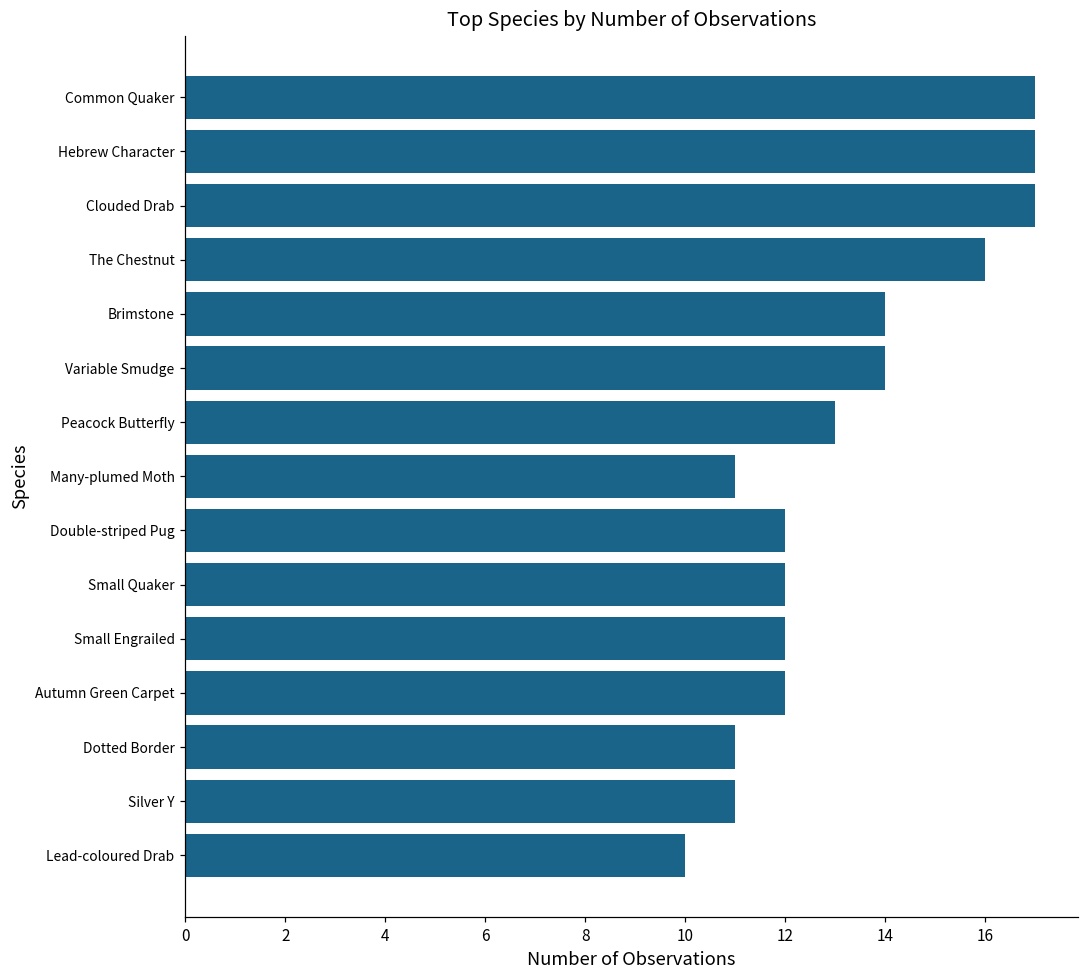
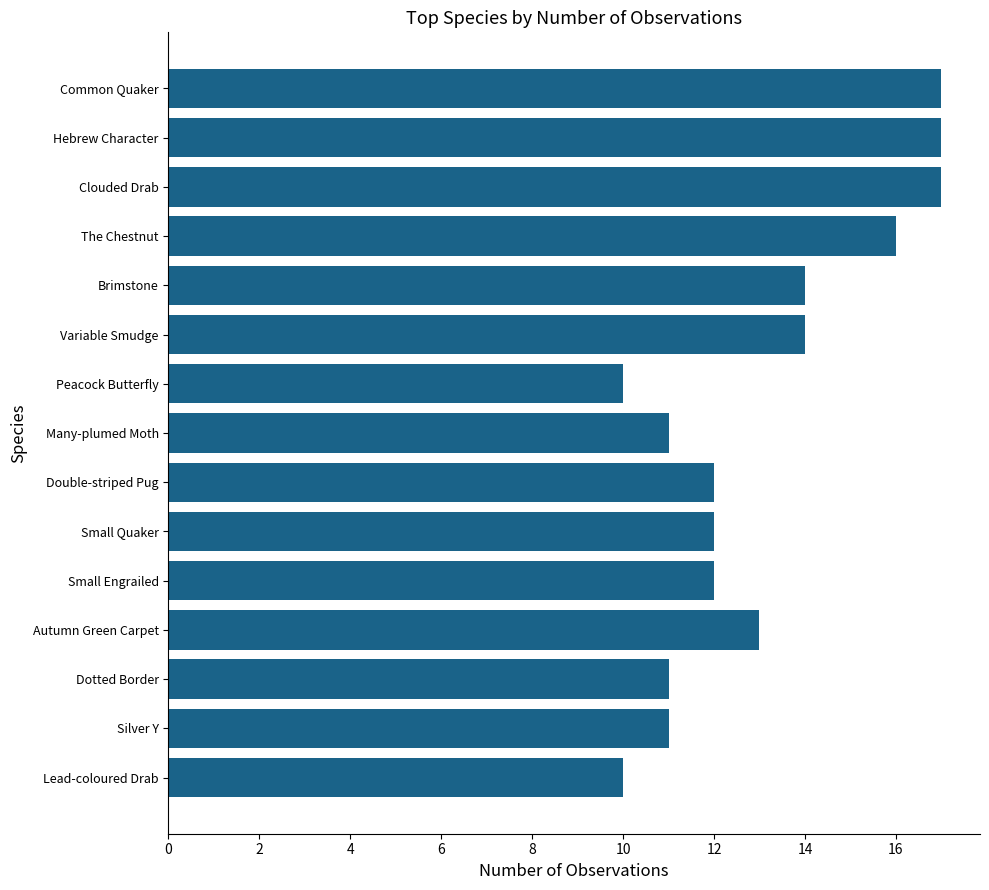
  {
    "Common Quaker": 17,
    "Hebrew Character": 17,
    "Clouded Drab": 17,
    "The Chestnut": 16,
    "Brimstone": 14,
    "Variable Smudge": 14,
-   "Peacock Butterfly": 13,
+   "Peacock Butterfly": 10,
    "Many-plumed Moth": 11,
    "Double-striped Pug": 12,
    "Small Quaker": 12,
    "Small Engrailed": 12,
-   "Autumn Green Carpet": 12,
+   "Autumn Green Carpet": 13,
    "Dotted Border": 11,
    "Silver Y": 11,
    "Lead-coloured Drab": 10
  }
